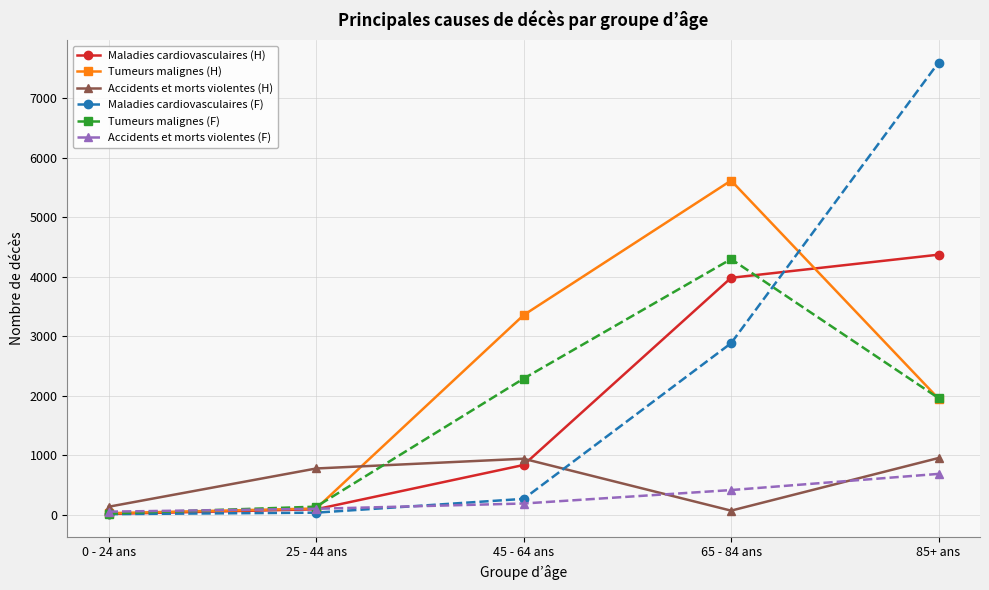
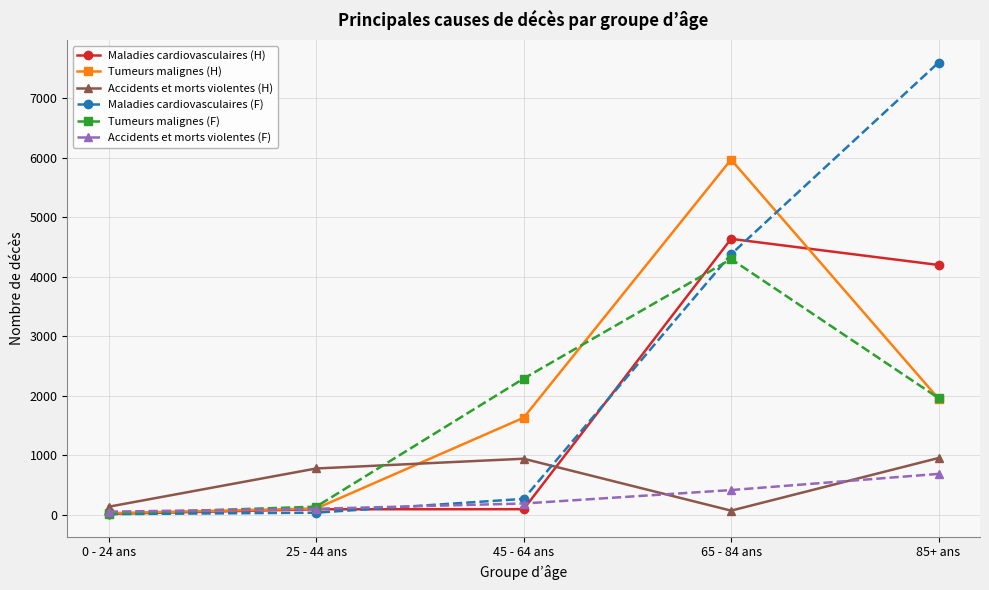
  {
    "Maladies cardiovasculaires (H)": {
-     "45 - 64 ans": 800,
-     "65 - 84 ans": 4000,
-     "85+ ans": 4400
+     "45 - 64 ans": 100,
+     "65 - 84 ans": 4600,
+     "85+ ans": 4200
    },
    "Tumeurs malignes (H)": {
-     "45 - 64 ans": 3400,
-     "65 - 84 ans": 5600
+     "45 - 64 ans": 1600,
+     "65 - 84 ans": 6000
    },
    "Accidents et morts violentes (H)": {
      "0 - 24 ans": 100,
      "25 - 44 ans": 800,
      "45 - 64 ans": 900,
      "65 - 84 ans": 100,
      "85+ ans": 1000
    },
    "Maladies cardiovasculaires (F)": {
      "25 - 44 ans": 0,
      "45 - 64 ans": 300,
-     "65 - 84 ans": 2900,
+     "65 - 84 ans": 4400,
      "85+ ans": 7600
    },
    "Tumeurs malignes (F)": {
      "45 - 64 ans": 2300,
      "65 - 84 ans": 4300
    },
    "Accidents et morts violentes (F)": {
      "45 - 64 ans": 200,
      "65 - 84 ans": 400,
      "85+ ans": 700
    }
  }
